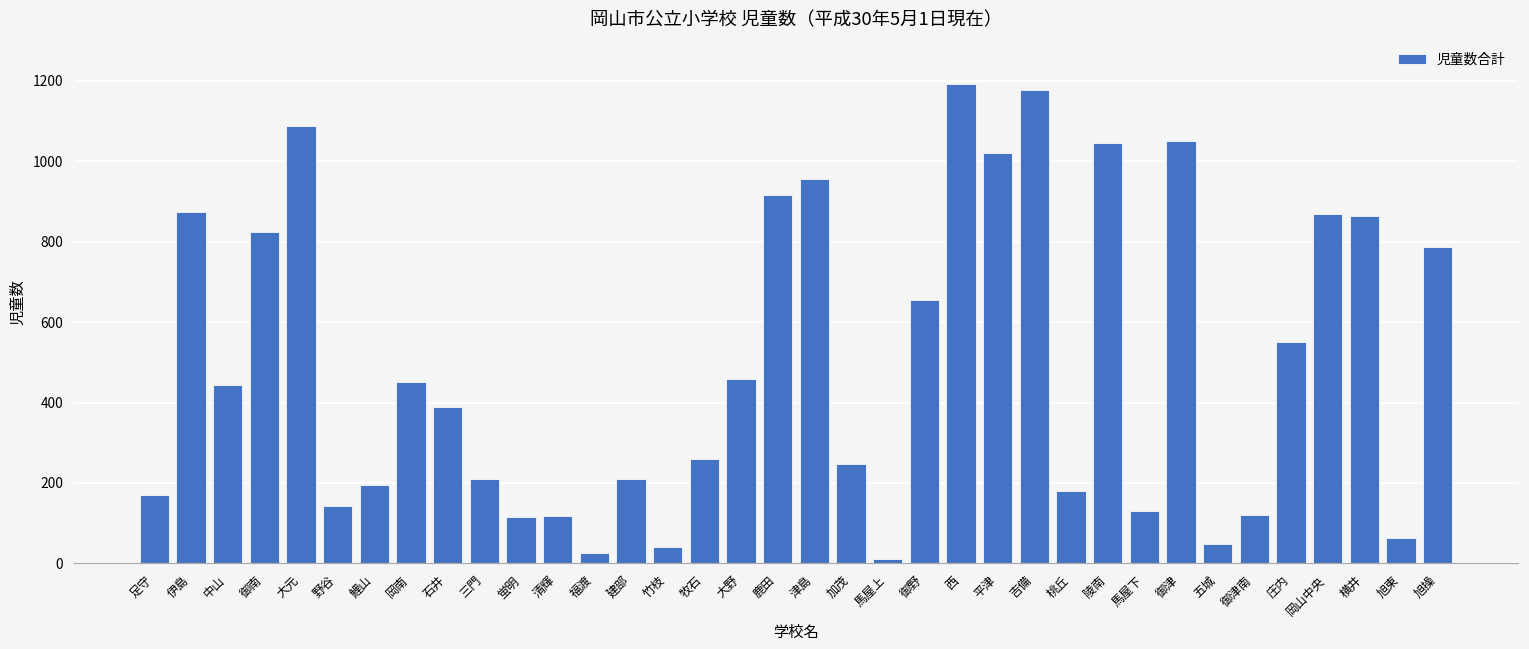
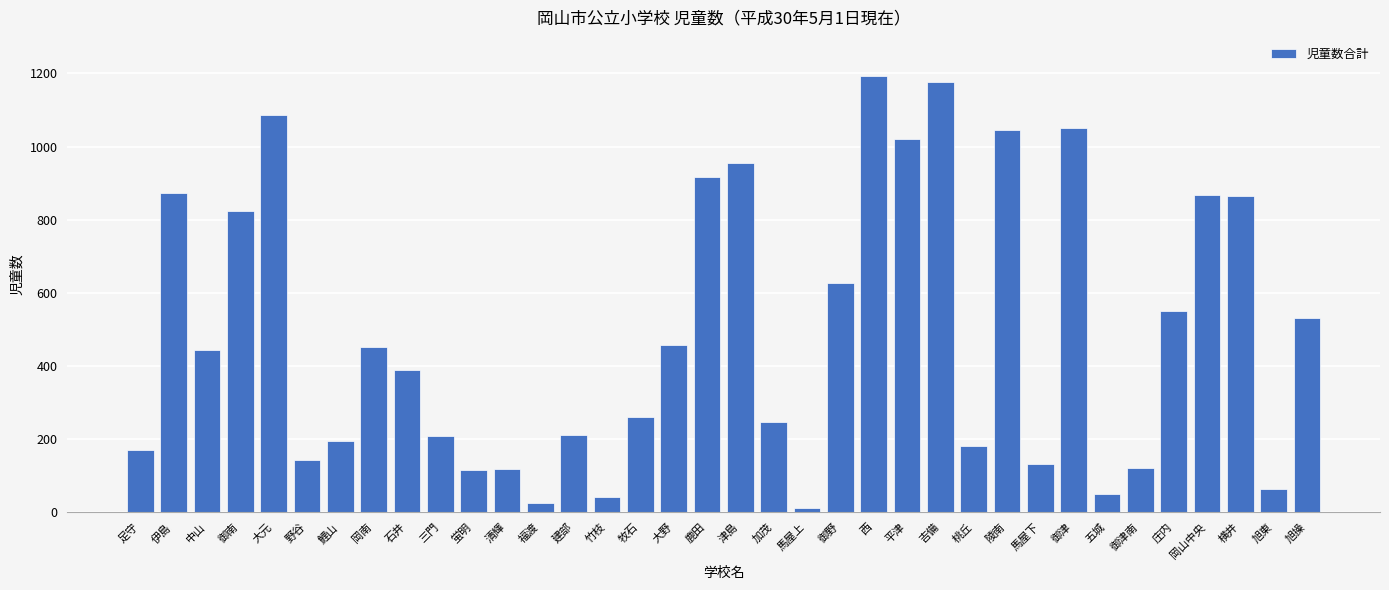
  {
    "足守": 170,
    "伊島": 870,
    "中山": 440,
    "御南": 820,
    "大元": 1090,
    "野谷": 140,
    "鯉山": 190,
    "岡南": 450,
    "石井": 390,
    "三門": 210,
    "蛍明": 120,
    "清輝": 120,
    "福渡": 30,
    "建部": 210,
    "竹枝": 40,
    "牧石": 260,
    "大野": 460,
    "鹿田": 920,
    "津島": 960,
    "加茂": 250,
    "馬屋上": 10,
-   "御野": 660,
+   "御野": 630,
    "西": 1190,
    "平津": 1020,
    "吉備": 1180,
    "桃丘": 180,
    "陵南": 1050,
    "馬屋下": 130,
    "御津": 1050,
    "五城": 50,
    "御津南": 120,
    "庄内": 550,
    "岡山中央": 870,
    "横井": 870,
    "旭東": 60,
-   "旭操": 790
+   "旭操": 530
  }
